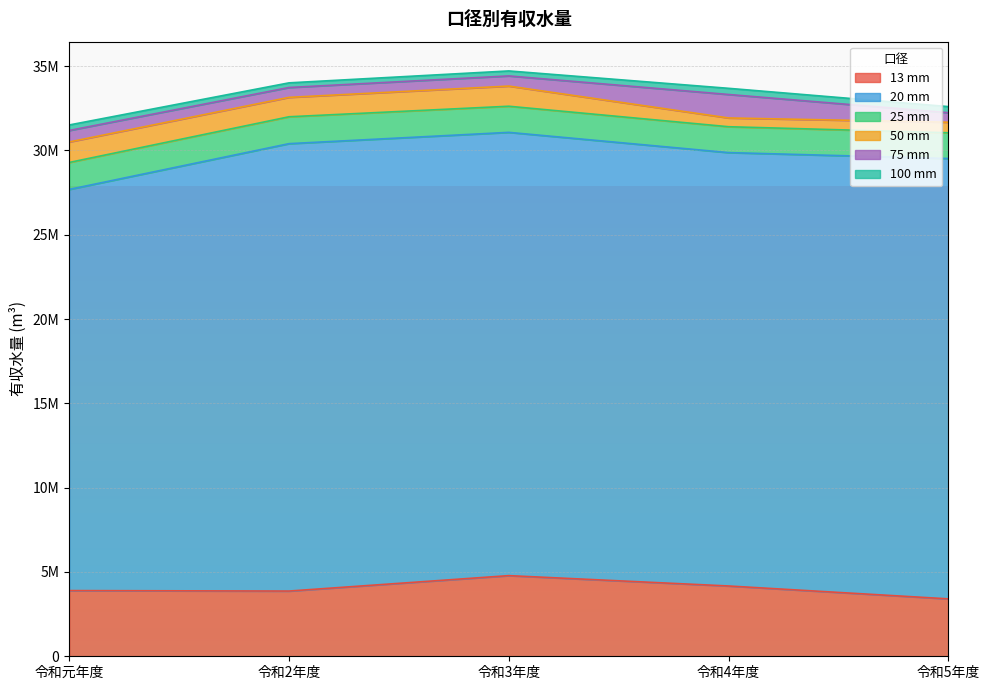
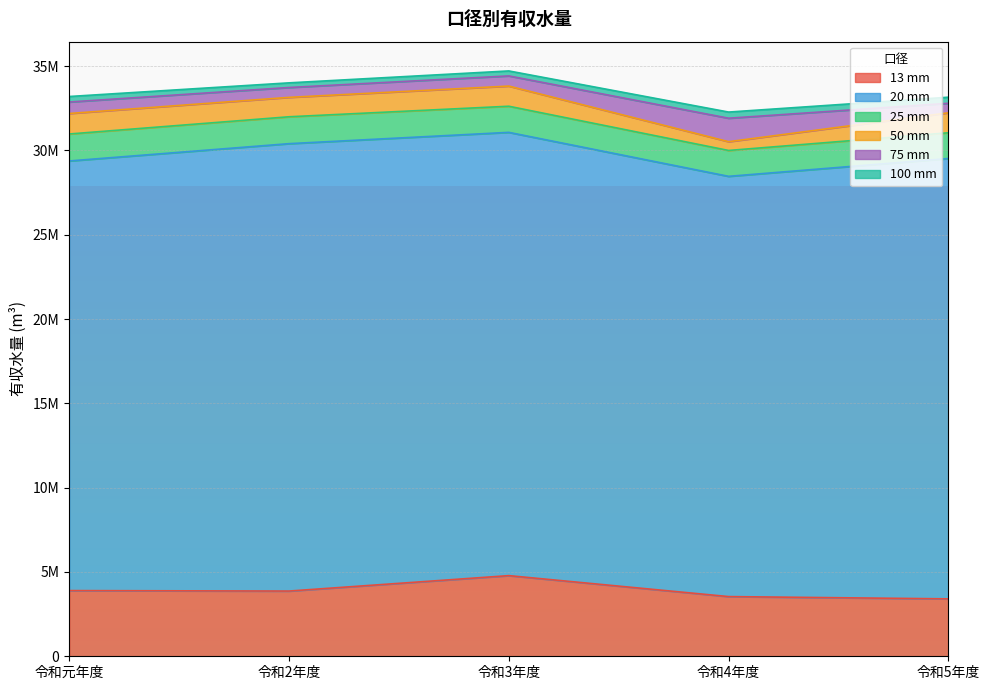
  {
    "13 mm": {
      "令和元年度": 3900000,
      "令和2年度": 3900000,
      "令和3年度": 4800000,
-     "令和4年度": 4200000,
+     "令和4年度": 3500000,
      "令和5年度": 3400000
    },
    "20 mm": {
-     "令和元年度": 23800000,
+     "令和元年度": 25500000,
      "令和2年度": 26500000,
      "令和3年度": 26300000,
-     "令和4年度": 25700000,
+     "令和4年度": 24900000,
      "令和5年度": 26100000
    },
    "50 mm": {
      "令和元年度": 1200000,
      "令和2年度": 1200000,
      "令和3年度": 1200000,
      "令和4年度": 500000,
-     "令和5年度": 600000
+     "令和5年度": 1200000
    },
    "75 mm": {
      "令和元年度": 700000,
      "令和2年度": 600000,
      "令和3年度": 600000,
      "令和4年度": 1400000,
      "令和5年度": 600000
    }
  }
